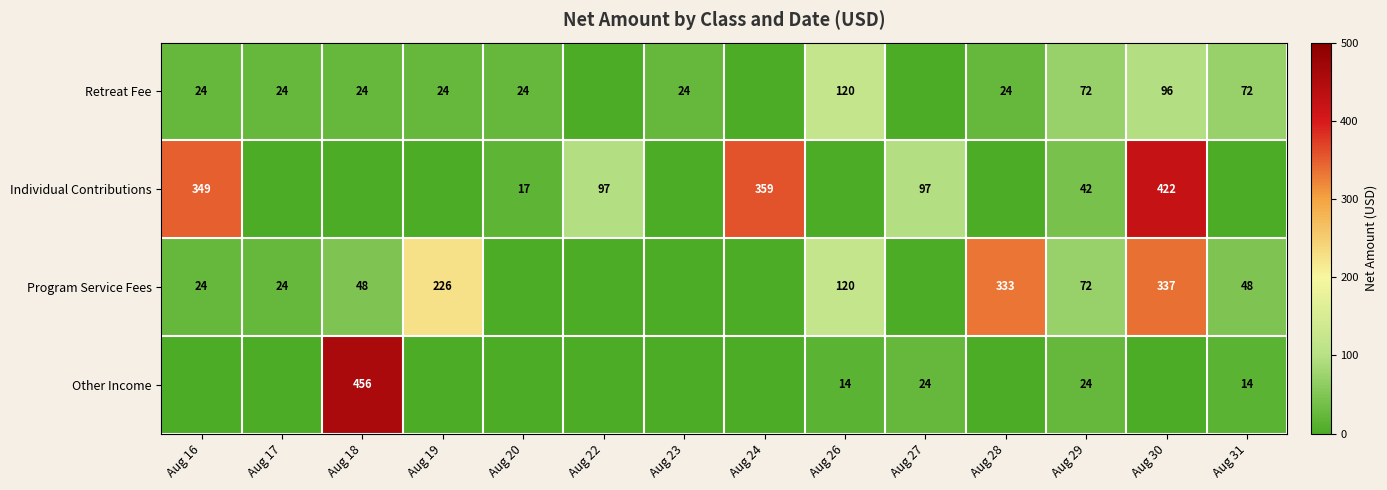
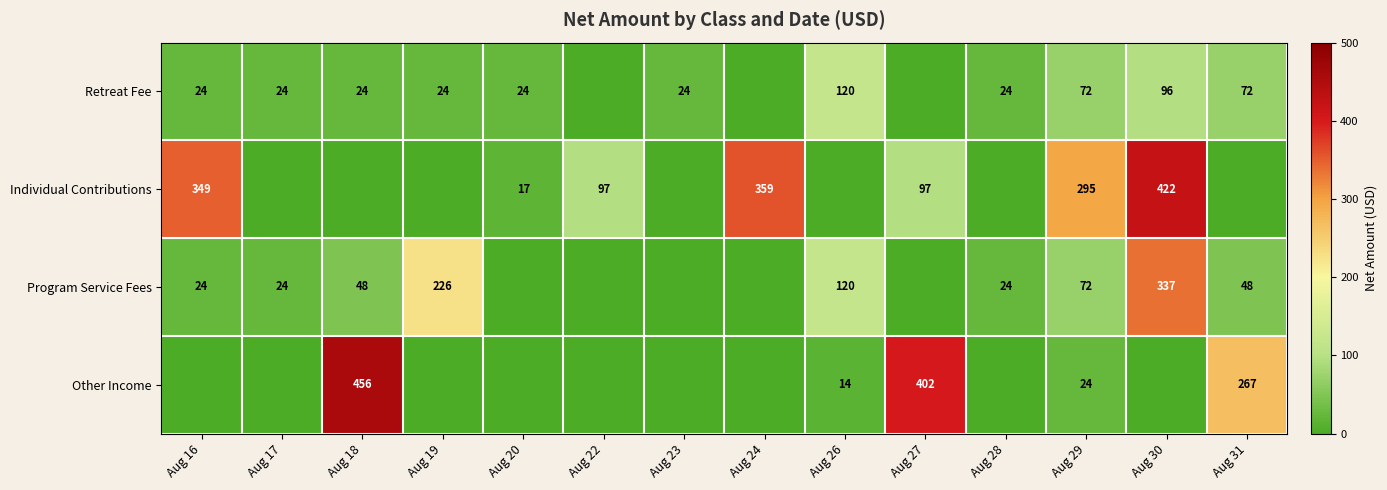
  {
    "Retreat Fee": {
      "Aug 16": 24,
      "Aug 17": 24,
      "Aug 18": 24,
      "Aug 19": 24,
      "Aug 20": 24,
      "Aug 23": 24,
      "Aug 26": 120,
      "Aug 28": 24,
      "Aug 29": 72,
      "Aug 30": 96,
      "Aug 31": 72
    },
    "Individual Contributions": {
      "Aug 16": 349,
      "Aug 20": 17,
      "Aug 22": 97,
      "Aug 24": 359,
      "Aug 27": 97,
-     "Aug 29": 42,
+     "Aug 29": 295,
      "Aug 30": 422
    },
    "Program Service Fees": {
      "Aug 16": 24,
      "Aug 17": 24,
      "Aug 18": 48,
      "Aug 19": 226,
      "Aug 26": 120,
-     "Aug 28": 333,
+     "Aug 28": 24,
      "Aug 29": 72,
      "Aug 30": 337,
      "Aug 31": 48
    },
    "Other Income": {
      "Aug 18": 456,
      "Aug 26": 14,
-     "Aug 27": 24,
+     "Aug 27": 402,
      "Aug 29": 24,
-     "Aug 31": 14
+     "Aug 31": 267
    }
  }
